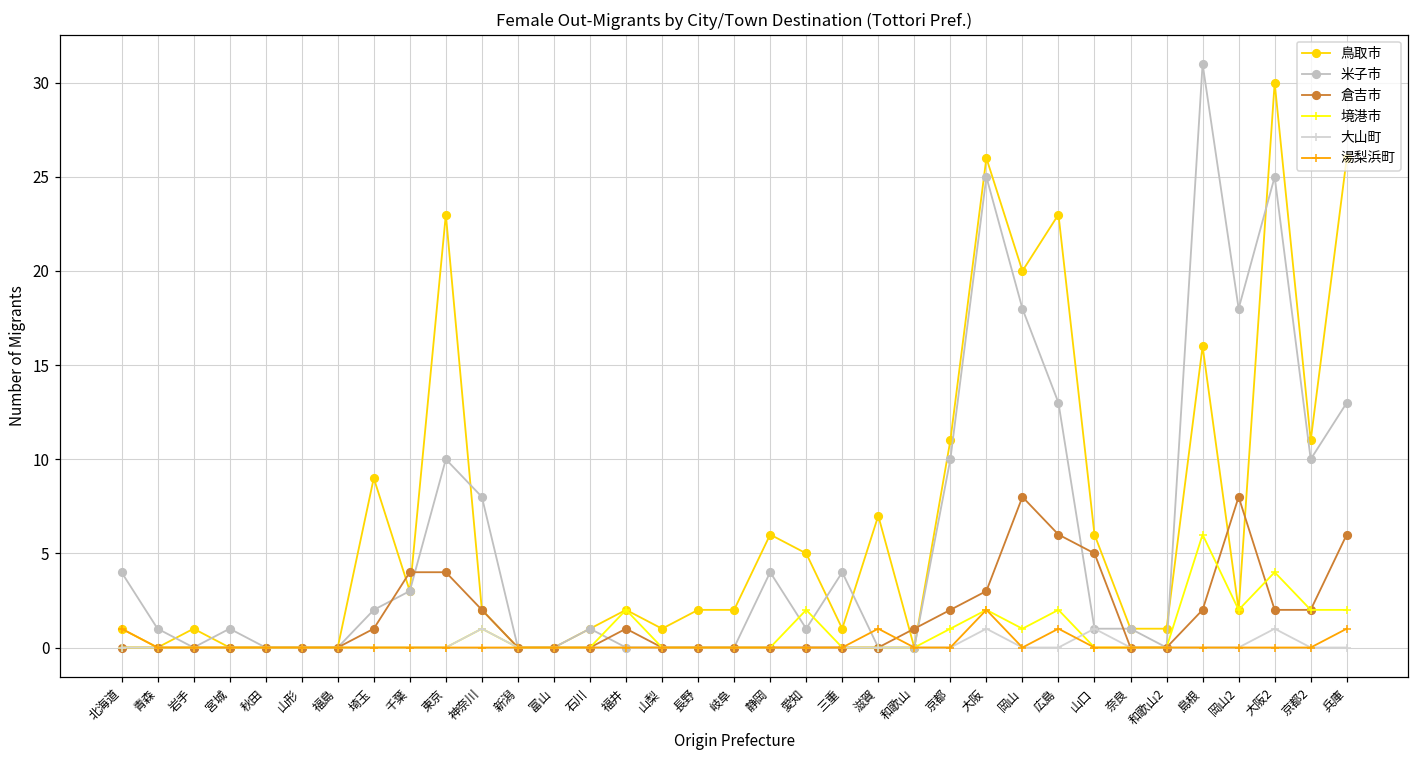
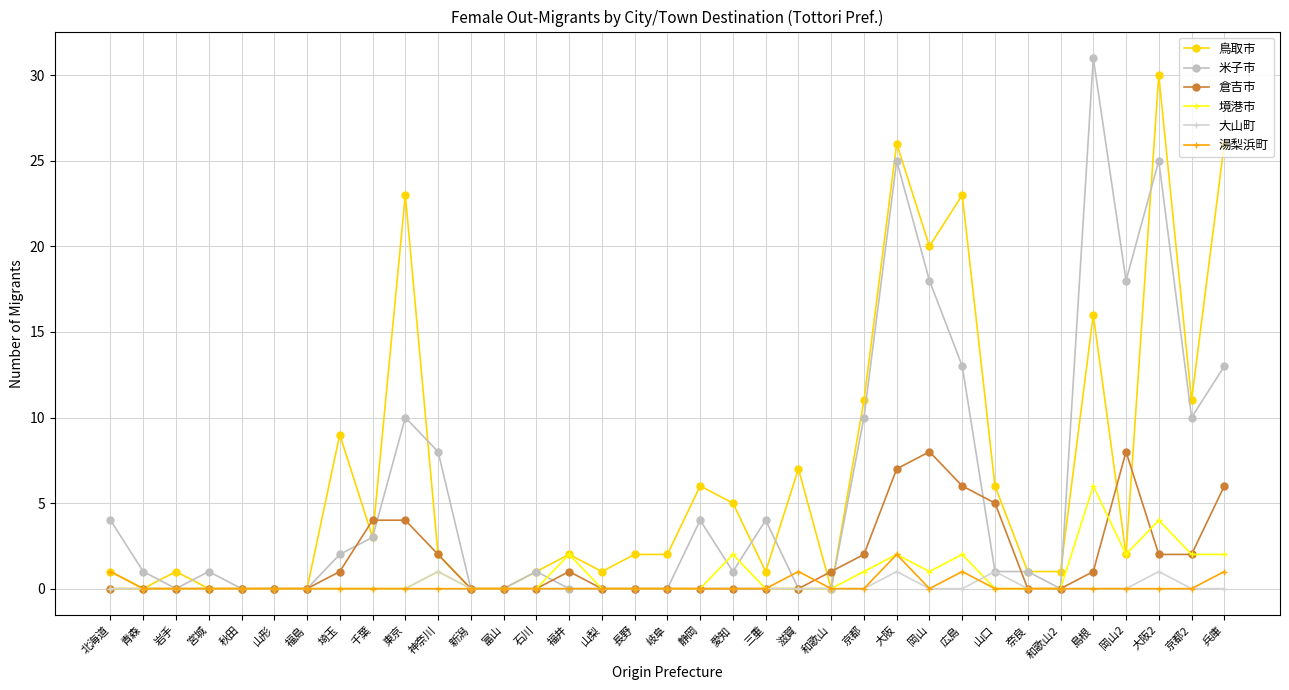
  {
    "倉吉市": {
      "埼玉": 1,
      "千葉": 4,
      "東京": 4,
      "福井": 1,
      "和歌山": 1,
      "京都": 2,
-     "大阪": 3,
+     "大阪": 7,
      "岡山": 8,
      "広島": 6,
      "山口": 5,
-     "島根": 2,
+     "島根": 1,
      "岡山2": 8,
      "大阪2": 2,
      "兵庫": 6
    }
  }
